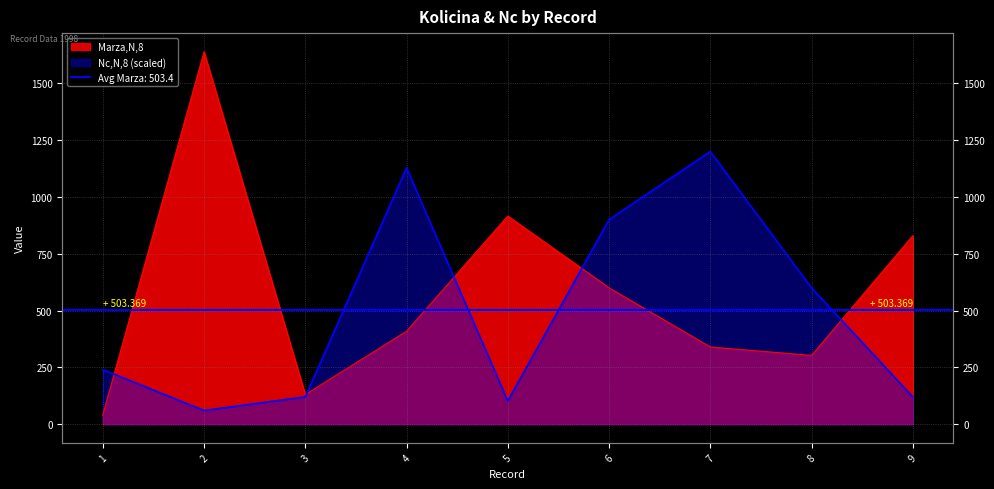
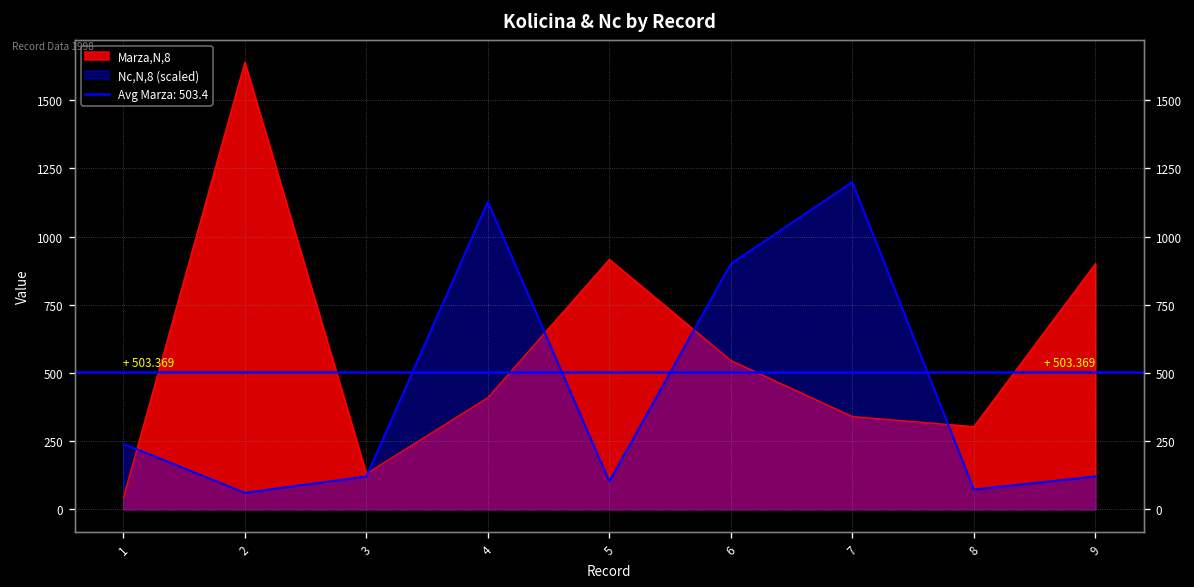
  {
    "Marza,N,8": {
      "1": 40,
      "2": 1640,
      "4": 410,
      "5": 920,
-     "6": 600,
+     "6": 550,
      "7": 340,
      "8": 300,
-     "9": 830
+     "9": 900
    },
    "Nc,N,8 (scaled)": {
      "1": 240,
      "2": 60,
      "4": 1130,
      "5": 100,
      "6": 900,
      "7": 1200,
-     "8": 600,
+     "8": 70,
      "9": 120
    }
  }
